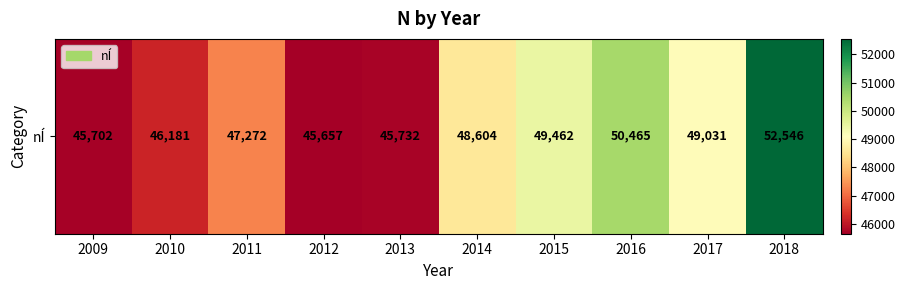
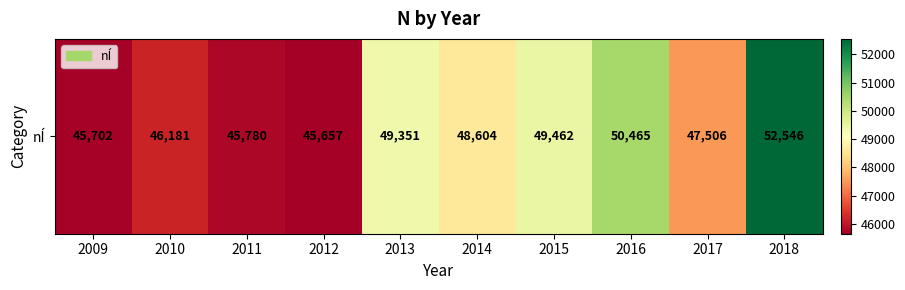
  {
    "nÍ": {
      "2009": "45,702",
      "2010": "46,181",
-     "2011": "47,272",
+     "2011": "45,780",
      "2012": "45,657",
-     "2013": "45,732",
+     "2013": "49,351",
      "2014": "48,604",
      "2015": "49,462",
      "2016": "50,465",
-     "2017": "49,031",
+     "2017": "47,506",
      "2018": "52,546"
    }
  }
